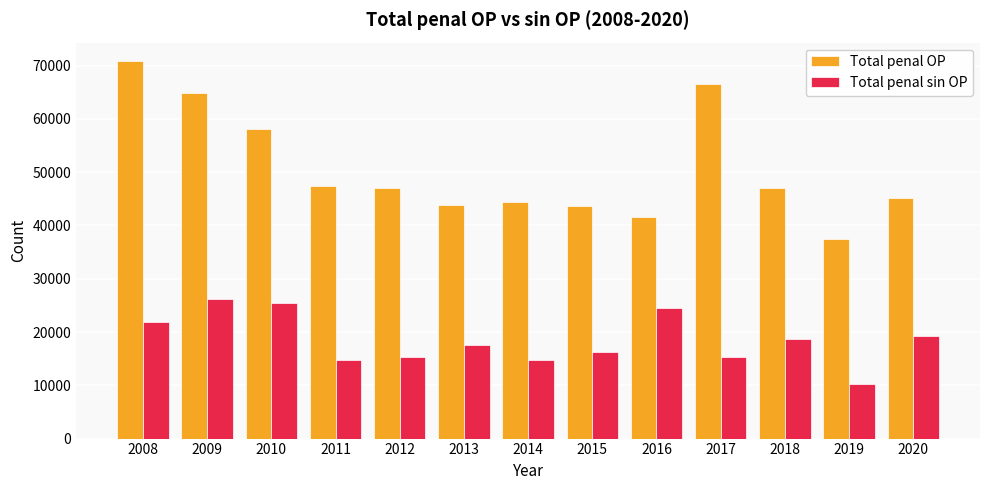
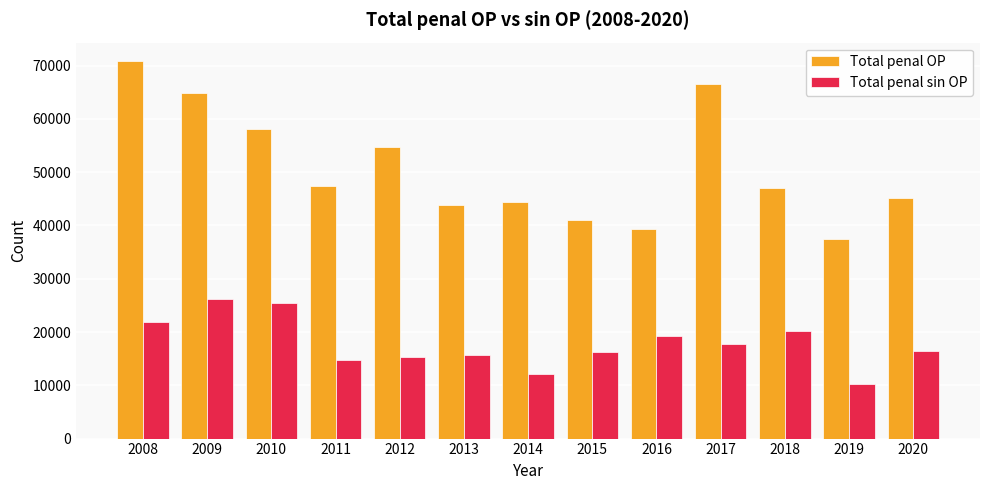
  {
    "Total penal OP": {
      "2008": 71000,
      "2009": 65000,
      "2010": 58000,
      "2011": 47000,
-     "2012": 47000,
+     "2012": 55000,
      "2013": 44000,
      "2014": 44000,
-     "2015": 44000,
-     "2016": 42000,
+     "2015": 41000,
+     "2016": 39000,
      "2017": 66000,
      "2018": 47000,
      "2019": 37000,
      "2020": 45000
    },
    "Total penal sin OP": {
      "2008": 22000,
      "2009": 26000,
      "2010": 25000,
      "2011": 15000,
      "2012": 15000,
-     "2013": 18000,
-     "2014": 15000,
+     "2013": 16000,
+     "2014": 12000,
      "2015": 16000,
-     "2016": 25000,
-     "2017": 15000,
-     "2018": 19000,
+     "2016": 19000,
+     "2017": 18000,
+     "2018": 20000,
      "2019": 10000,
-     "2020": 19000
+     "2020": 16000
    }
  }
